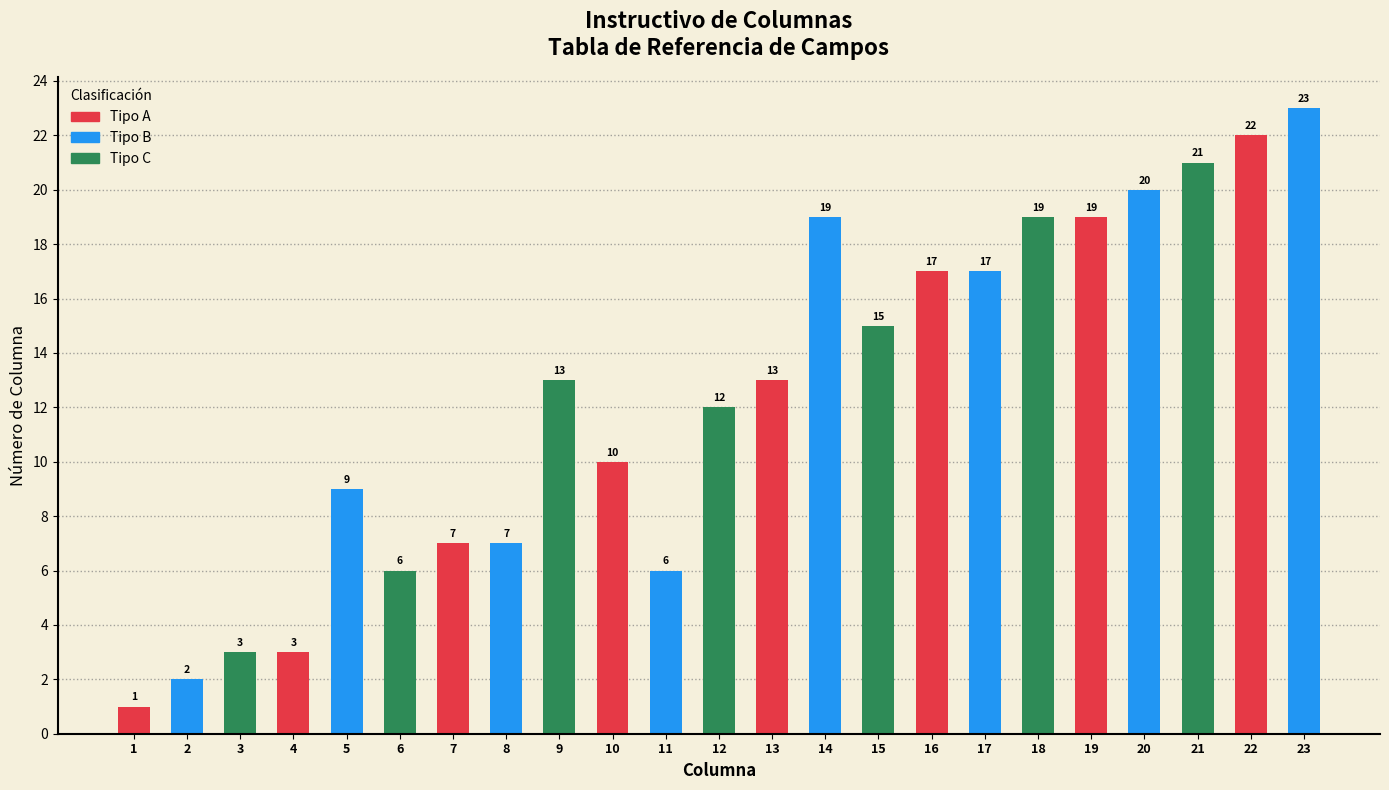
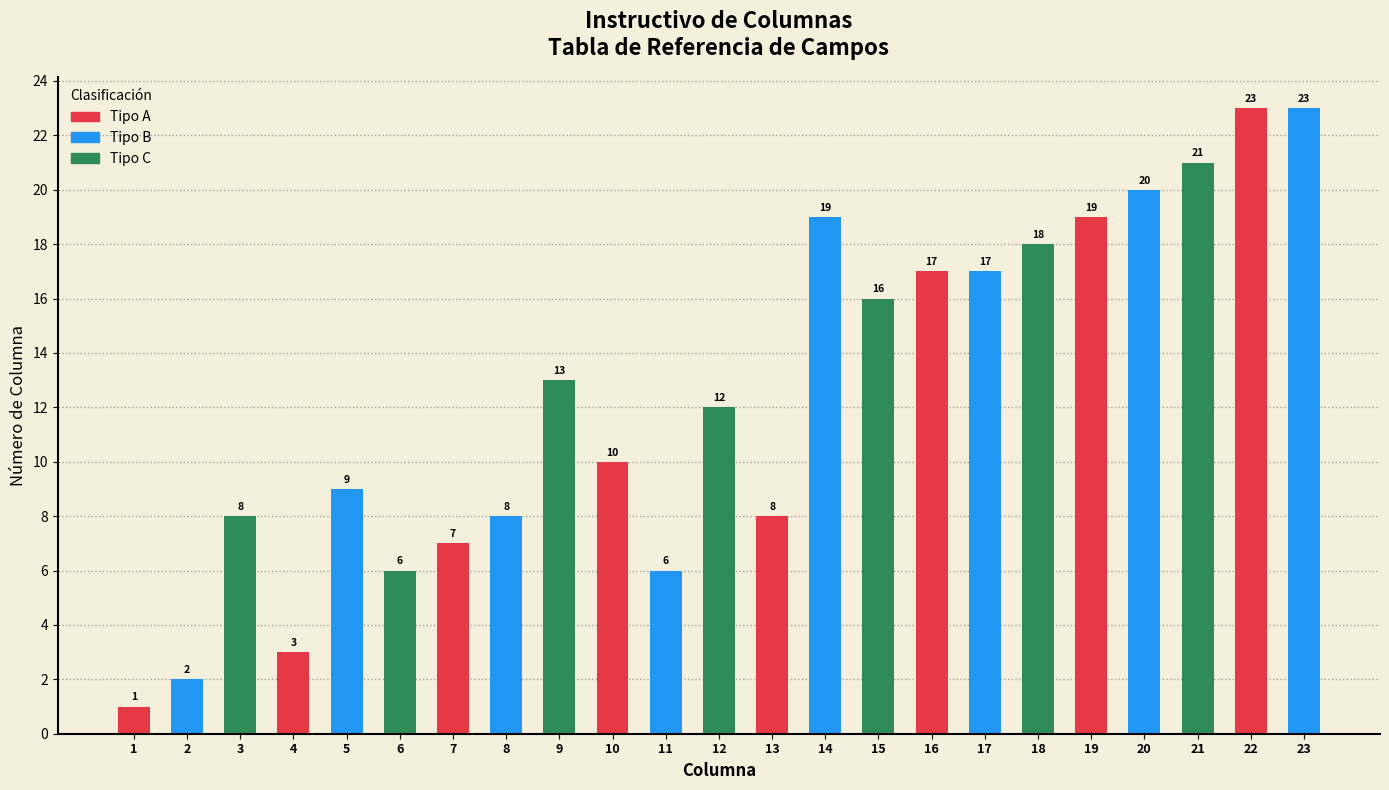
  {
    "1": 1,
    "2": 2,
-   "3": 3,
+   "3": 8,
    "4": 3,
    "5": 9,
    "6": 6,
    "7": 7,
-   "8": 7,
+   "8": 8,
    "9": 13,
    "10": 10,
    "11": 6,
    "12": 12,
-   "13": 13,
+   "13": 8,
    "14": 19,
-   "15": 15,
+   "15": 16,
    "16": 17,
    "17": 17,
-   "18": 19,
+   "18": 18,
    "19": 19,
    "20": 20,
    "21": 21,
-   "22": 22,
+   "22": 23,
    "23": 23
  }
